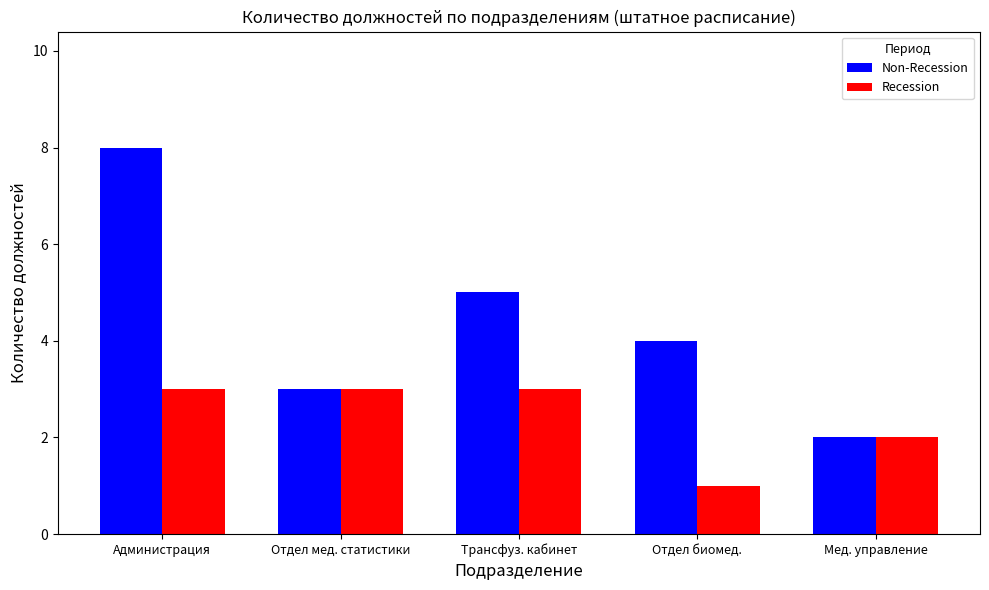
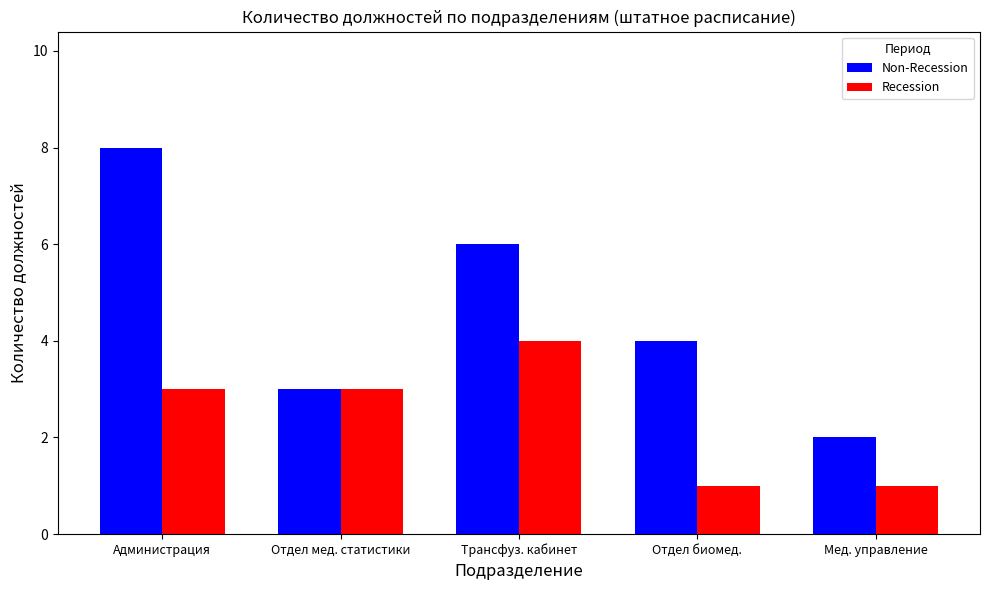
  {
    "Non-Recession": {
      "Администрация": 8,
      "Отдел мед. статистики": 3,
-     "Трансфуз. кабинет": 5,
+     "Трансфуз. кабинет": 6,
      "Отдел биомед.": 4,
      "Мед. управление": 2
    },
    "Recession": {
      "Администрация": 3,
      "Отдел мед. статистики": 3,
-     "Трансфуз. кабинет": 3,
+     "Трансфуз. кабинет": 4,
      "Отдел биомед.": 1,
-     "Мед. управление": 2
+     "Мед. управление": 1
    }
  }
